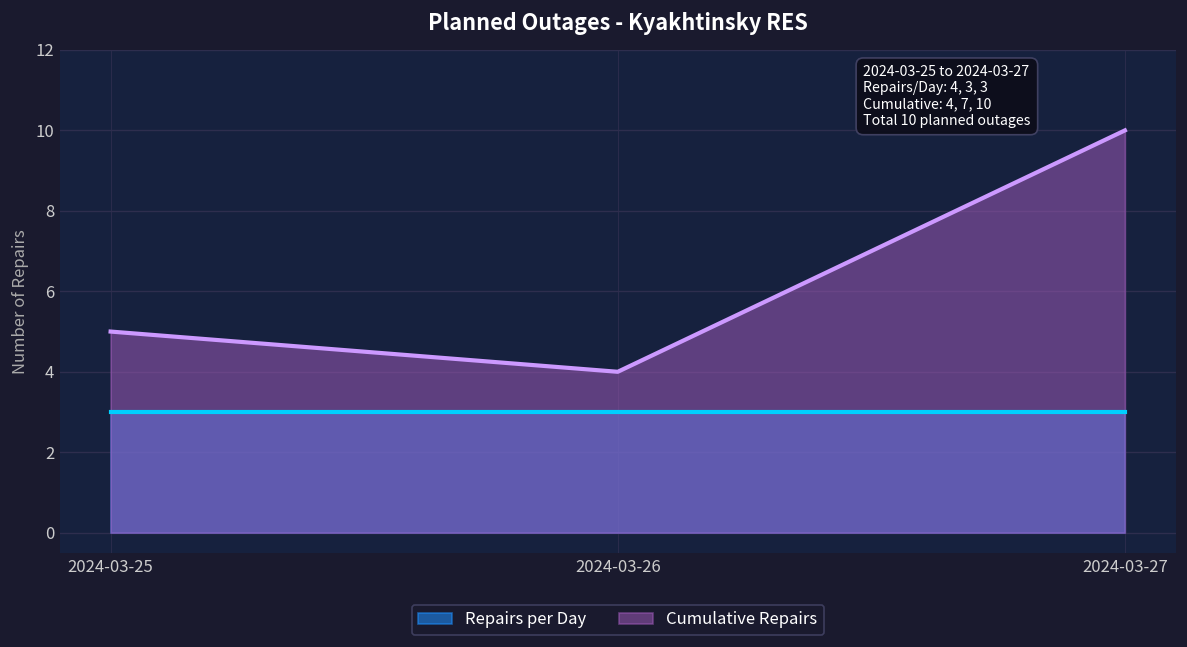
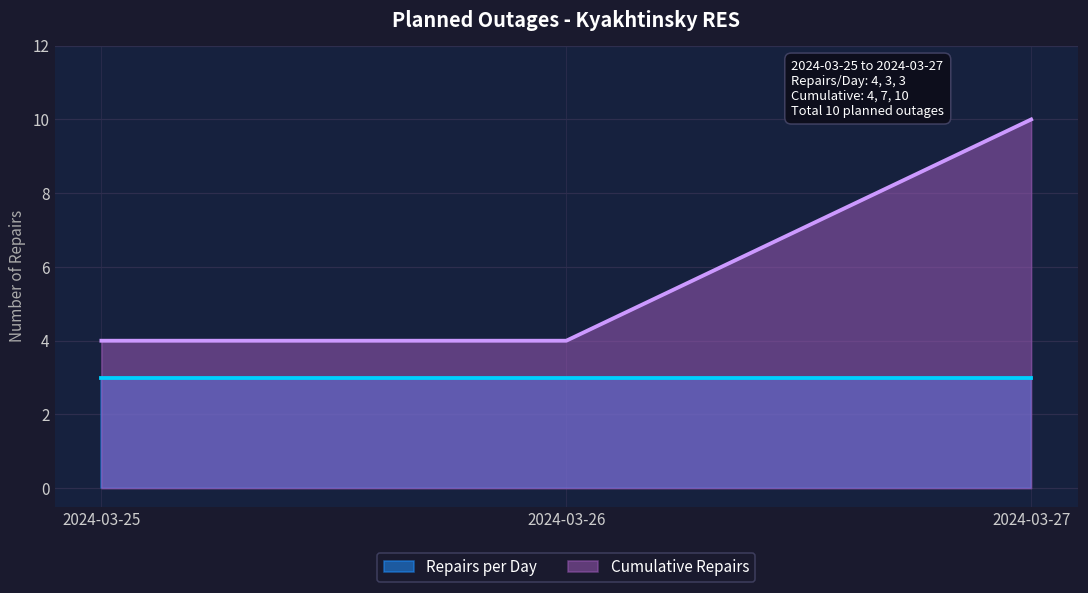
  {
    "Repairs per Day": {
      "2024-03-25": 3,
      "2024-03-26": 3,
      "2024-03-27": 3
    },
    "Cumulative Repairs": {
-     "2024-03-25": 5,
+     "2024-03-25": 4,
      "2024-03-26": 4,
      "2024-03-27": 10
    }
  }
